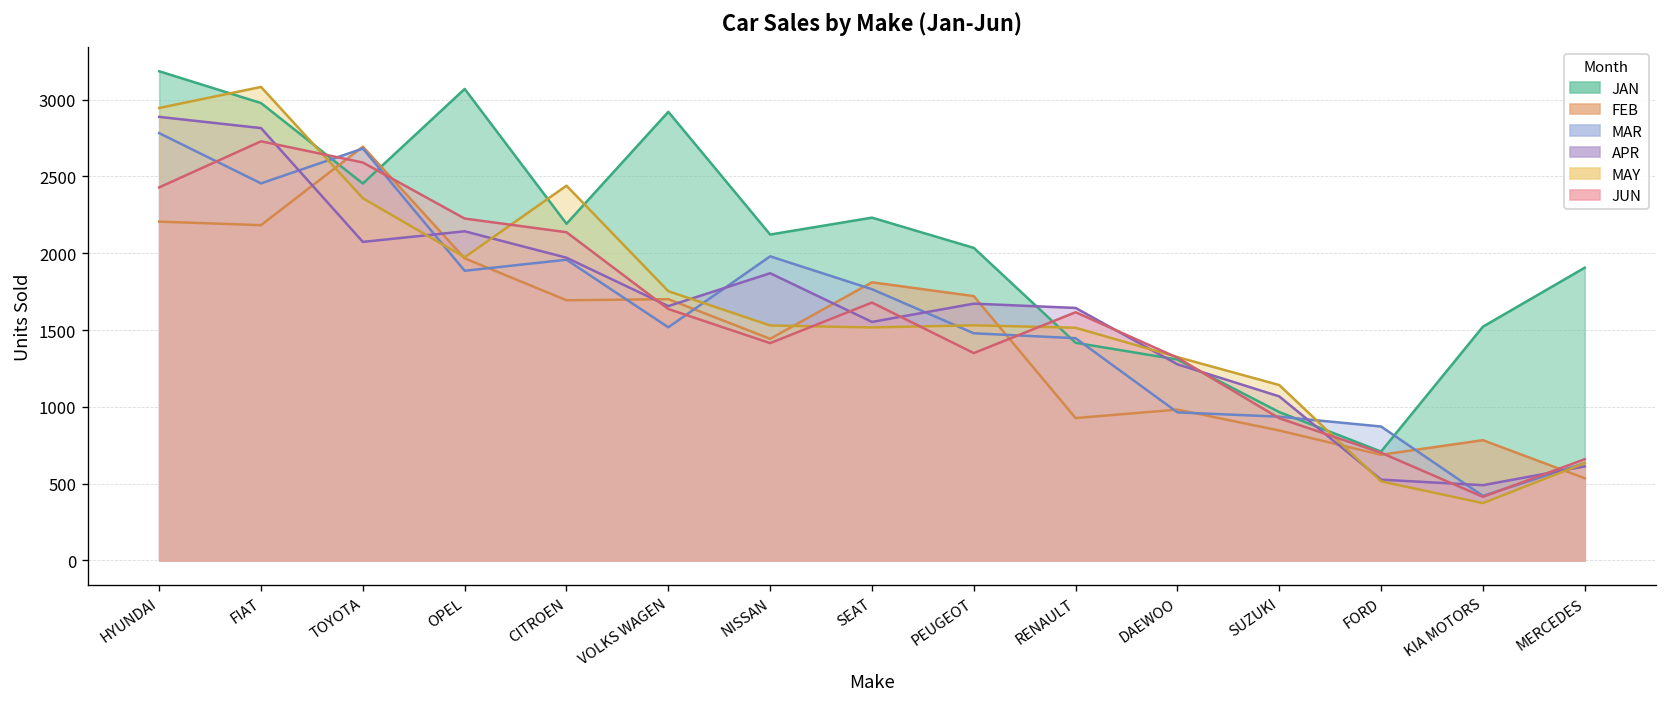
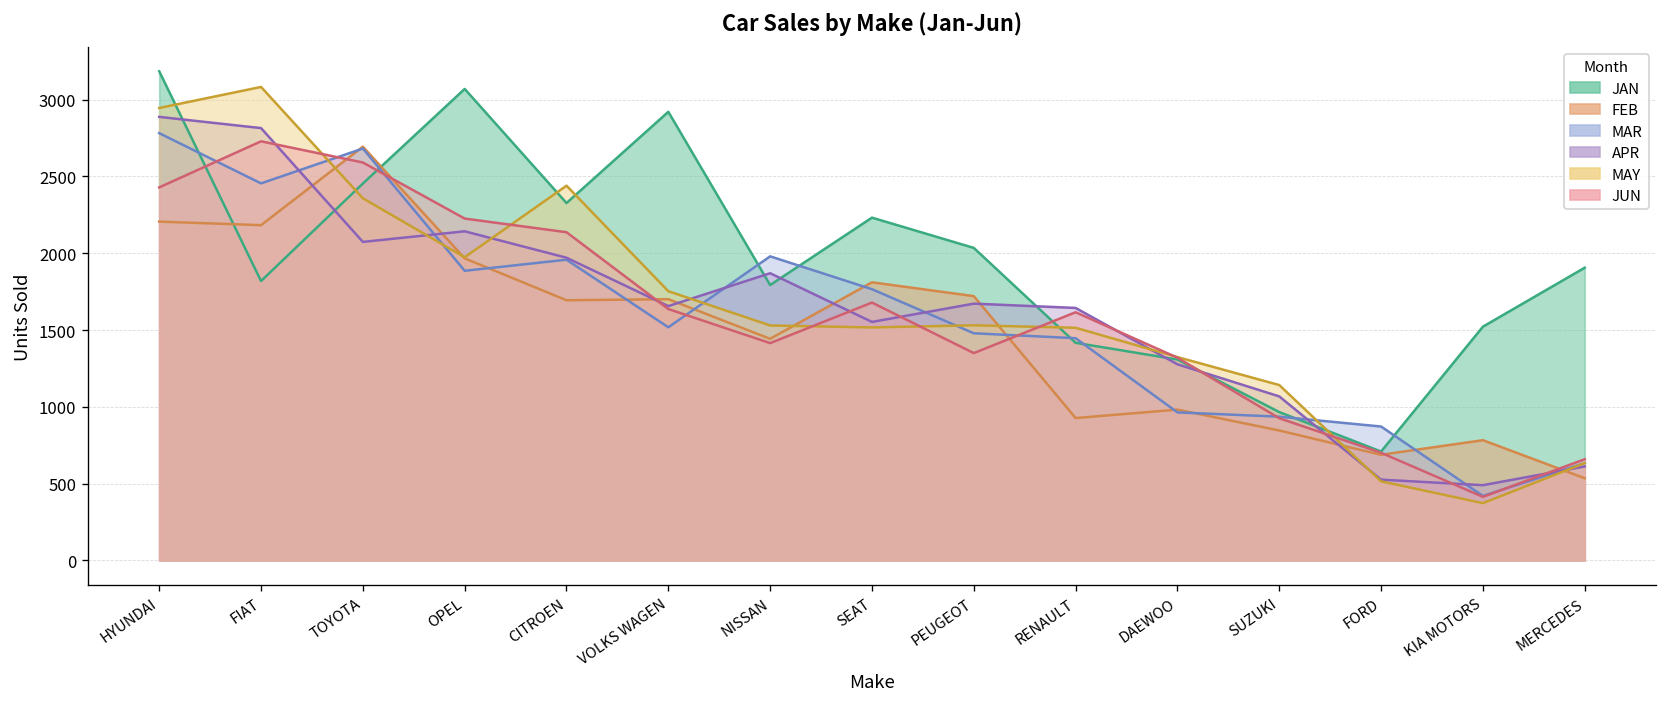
  {
    "JAN": {
      "HYUNDAI": 3190,
-     "FIAT": 2980,
+     "FIAT": 1820,
      "TOYOTA": 2450,
      "OPEL": 3070,
-     "CITROEN": 2190,
+     "CITROEN": 2330,
      "VOLKS WAGEN": 2920,
-     "NISSAN": 2120,
+     "NISSAN": 1790,
      "SEAT": 2230,
      "PEUGEOT": 2040,
      "RENAULT": 1420,
      "SUZUKI": 970,
      "KIA MOTORS": 1520,
      "MERCEDES": 1910
    }
  }
